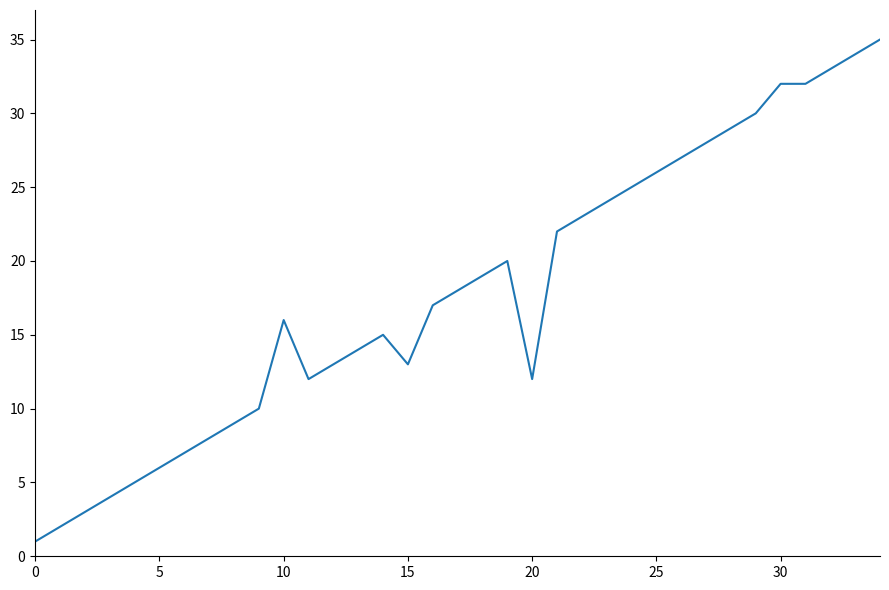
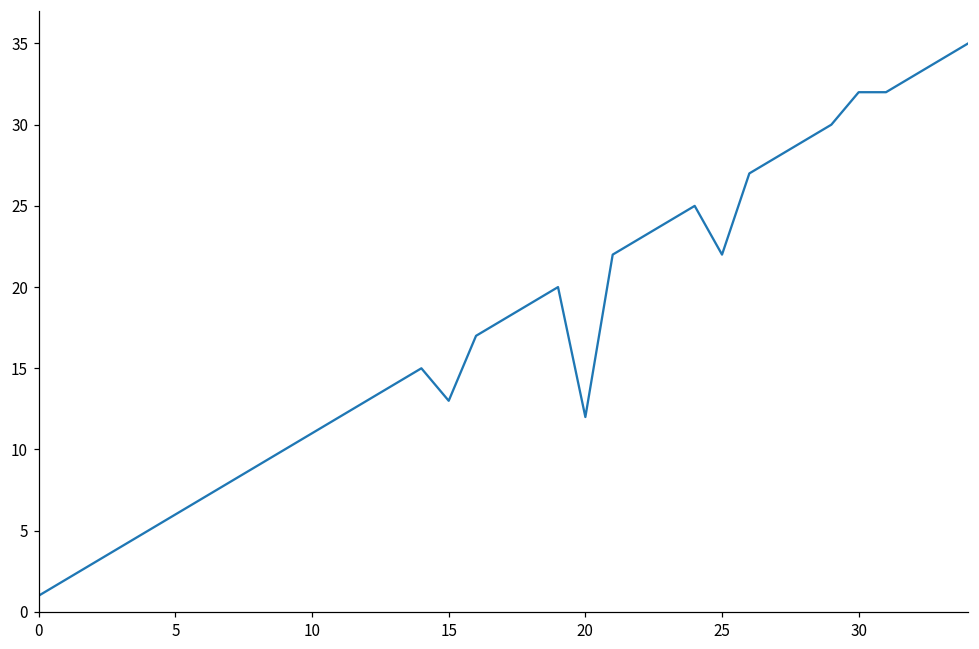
  {
    "0": 1,
    "5": 6,
-   "10": 16,
+   "10": 11,
    "15": 13,
    "20": 12,
-   "25": 26,
+   "25": 22,
    "30": 32
  }
